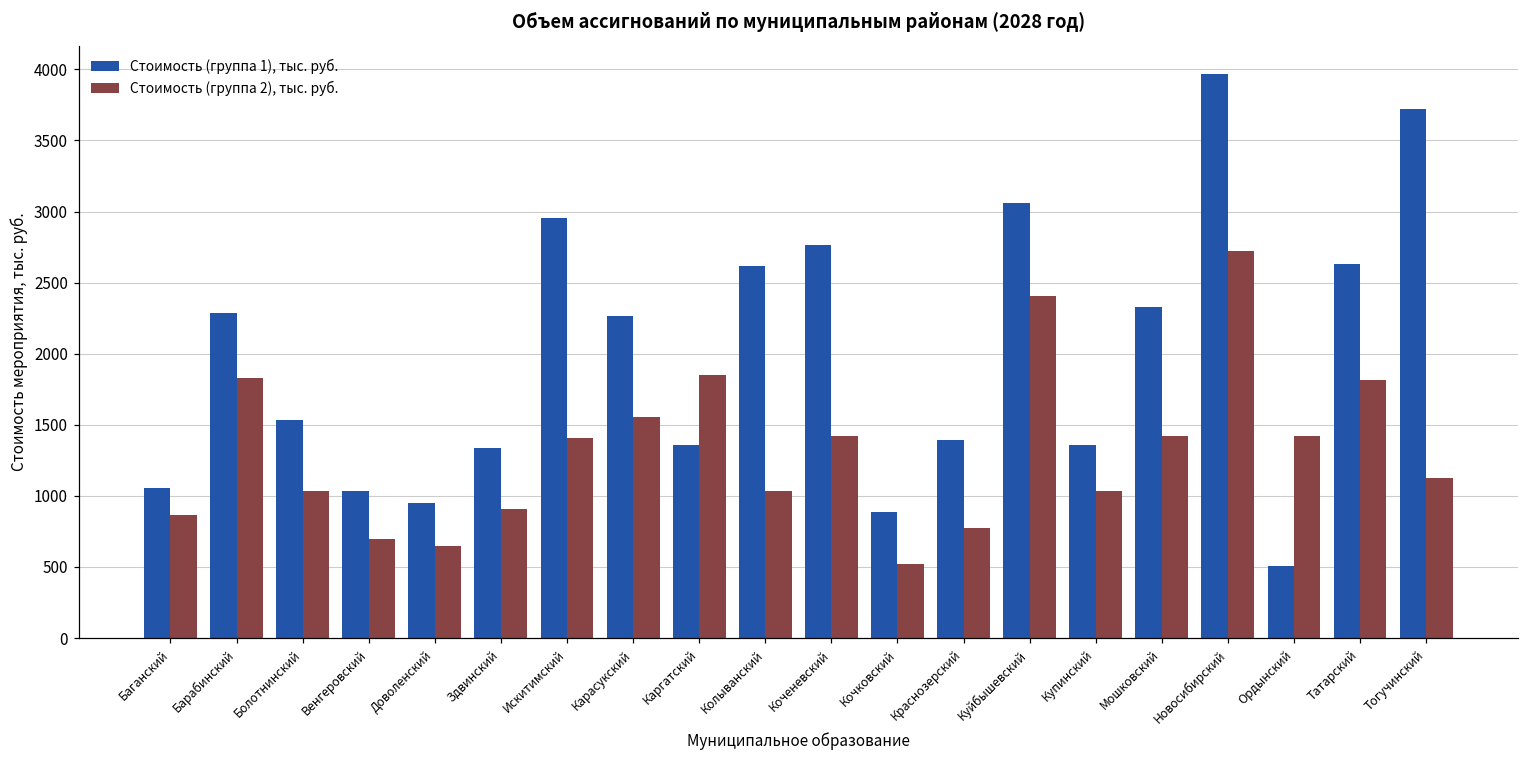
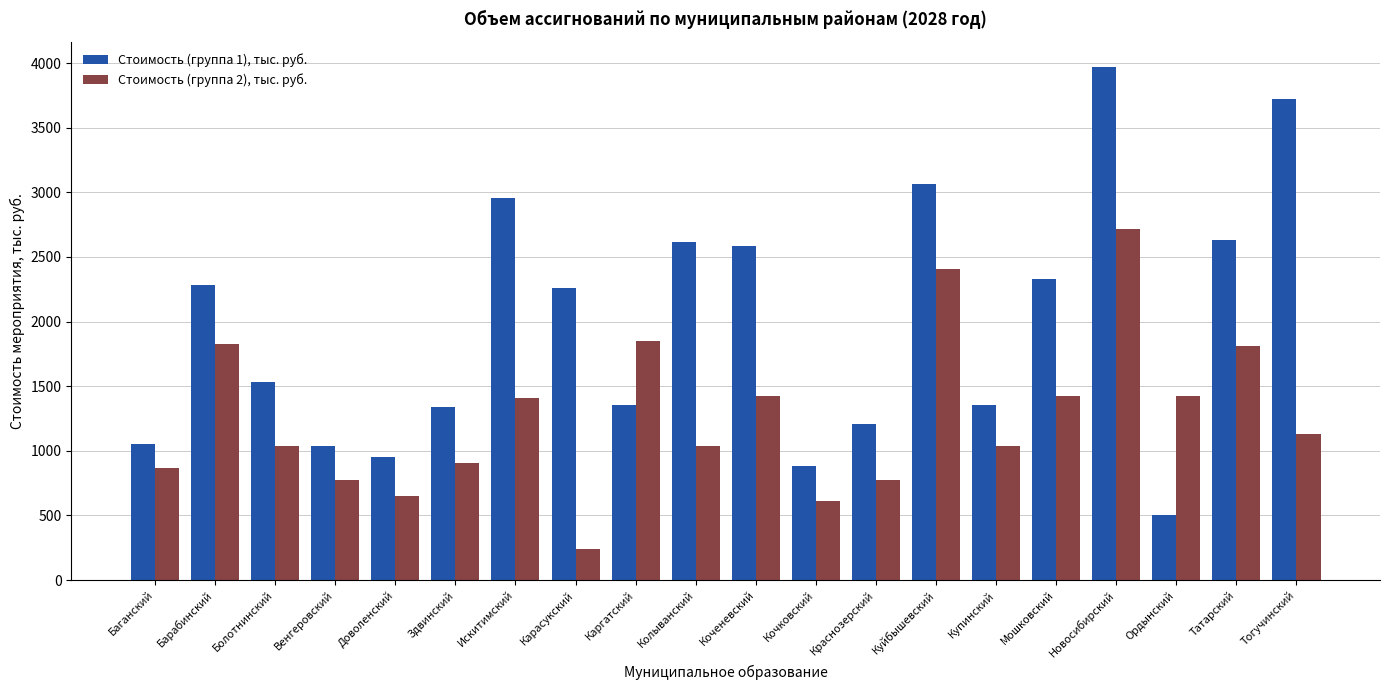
  {
    "Стоимость (группа 1), тыс. руб.": {
      "Баганский": 1060,
      "Барабинский": 2280,
      "Болотнинский": 1530,
      "Венгеровский": 1030,
      "Доволенский": 950,
      "Здвинский": 1340,
      "Искитимский": 2950,
      "Карасукский": 2260,
      "Каргатский": 1360,
      "Колыванский": 2620,
-     "Коченевский": 2770,
+     "Коченевский": 2590,
      "Кочковский": 880,
-     "Краснозерский": 1390,
+     "Краснозерский": 1210,
      "Куйбышевский": 3060,
      "Купинский": 1360,
      "Мошковский": 2330,
      "Новосибирский": 3970,
      "Ордынский": 500,
      "Татарский": 2630,
      "Тогучинский": 3720
    },
    "Стоимость (группа 2), тыс. руб.": {
      "Баганский": 870,
      "Барабинский": 1830,
      "Болотнинский": 1040,
-     "Венгеровский": 700,
+     "Венгеровский": 780,
      "Доволенский": 650,
      "Здвинский": 910,
      "Искитимский": 1410,
-     "Карасукский": 1550,
+     "Карасукский": 240,
      "Каргатский": 1850,
      "Колыванский": 1040,
      "Коченевский": 1420,
-     "Кочковский": 520,
+     "Кочковский": 620,
      "Краснозерский": 780,
      "Куйбышевский": 2400,
      "Купинский": 1040,
      "Мошковский": 1420,
      "Новосибирский": 2720,
      "Ордынский": 1420,
      "Татарский": 1810,
      "Тогучинский": 1130
    }
  }
